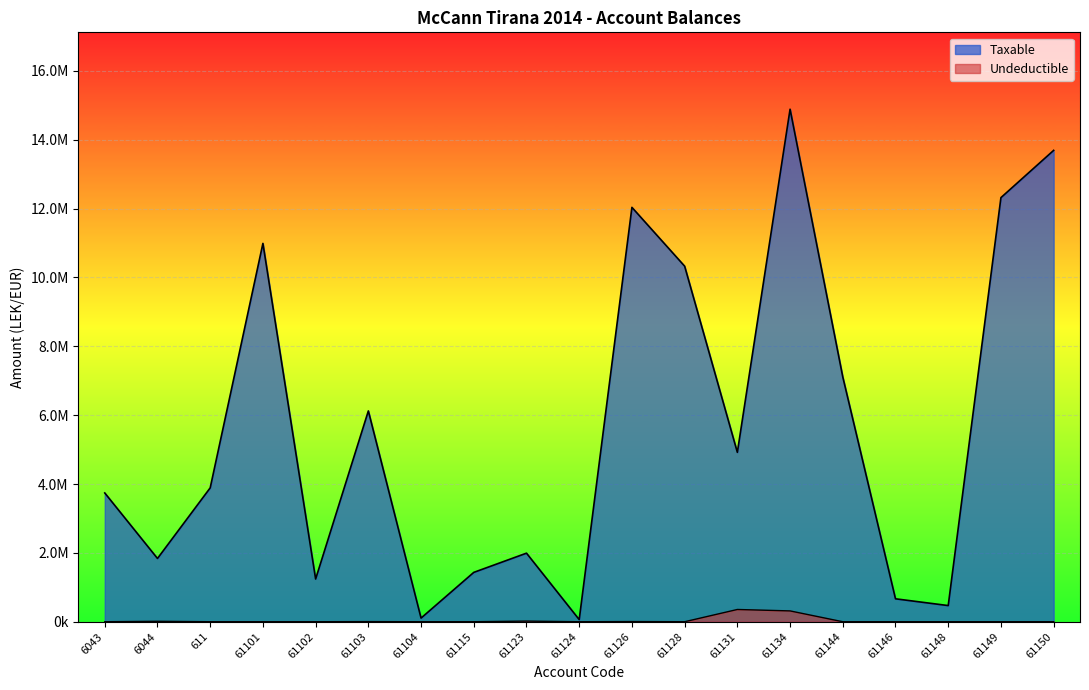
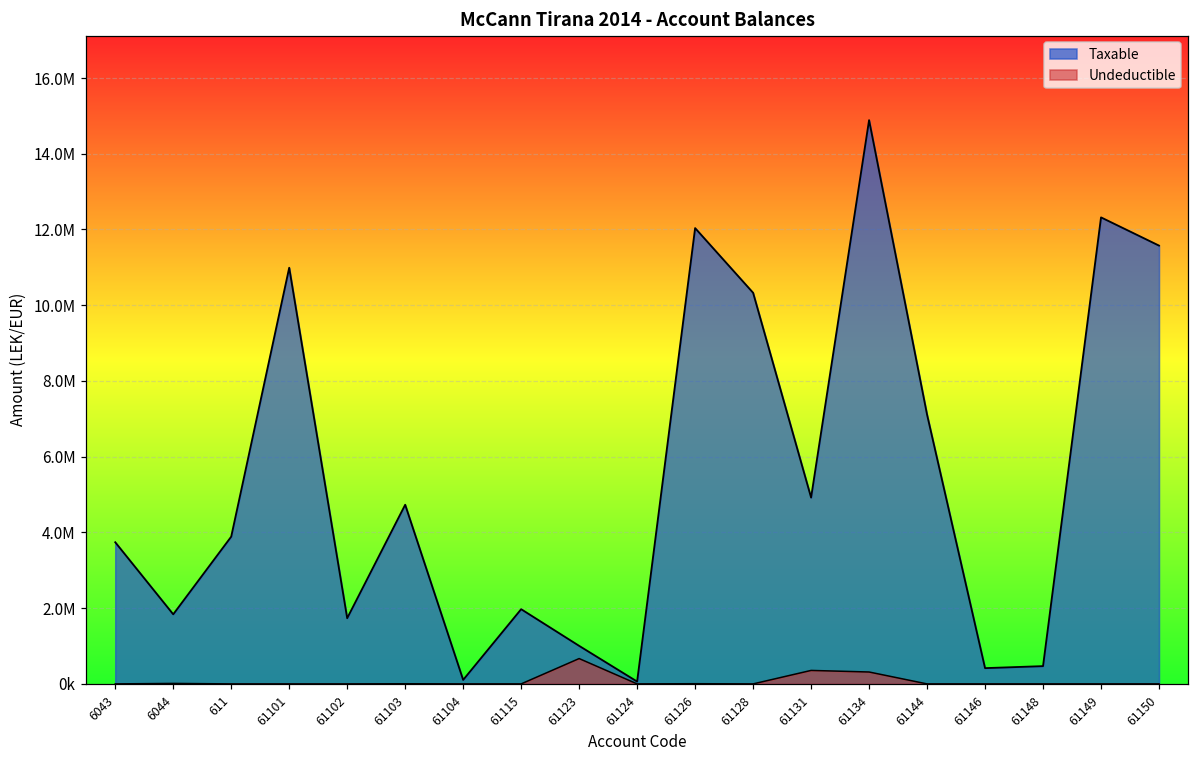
  {
    "Taxable": {
      "6043": 3700000,
      "6044": 1800000,
      "611": 3900000,
      "61101": 11000000,
-     "61102": 1200000,
-     "61103": 6100000,
+     "61102": 1700000,
+     "61103": 4700000,
      "61104": 100000,
-     "61115": 1400000,
-     "61123": 2000000,
+     "61115": 2000000,
+     "61123": 1000000,
      "61126": 12000000,
      "61128": 10300000,
      "61131": 4900000,
      "61134": 14900000,
      "61144": 7100000,
-     "61146": 700000,
+     "61146": 400000,
      "61148": 500000,
      "61149": 12300000,
-     "61150": 13700000
+     "61150": 11600000
    },
    "Undeductible": {
      "6043": 0,
      "6044": 0,
      "611": 0,
      "61101": 0,
      "61102": 0,
      "61103": 0,
      "61104": 0,
      "61115": 0,
-     "61123": 0,
+     "61123": 700000,
      "61126": 0,
      "61128": 0,
      "61131": 400000,
      "61134": 300000,
      "61144": 0,
      "61146": 0,
      "61148": 0,
      "61149": 0,
      "61150": 0
    }
  }
